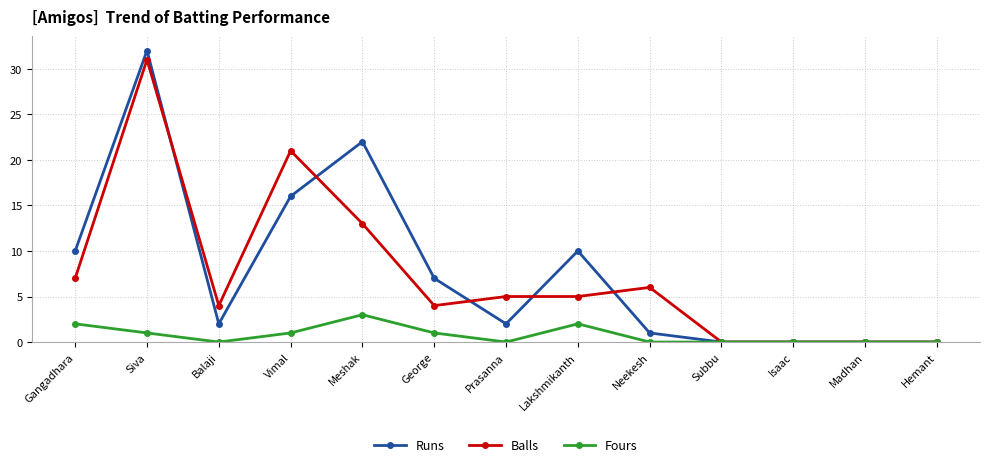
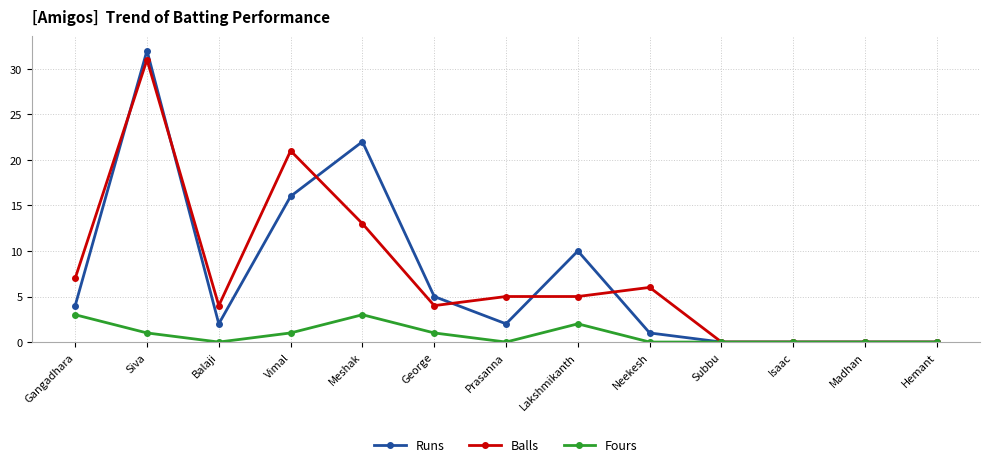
  {
    "Runs": {
-     "Gangadhara": 10,
+     "Gangadhara": 4,
      "Siva": 32,
      "Balaji": 2,
      "Vimal": 16,
      "Meshak": 22,
-     "George": 7,
+     "George": 5,
      "Prasanna": 2,
      "Lakshmikanth": 10,
      "Neekesh": 1
    },
    "Balls": {
      "Gangadhara": 7,
      "Siva": 31,
      "Balaji": 4,
      "Vimal": 21,
      "Meshak": 13,
      "George": 4,
      "Prasanna": 5,
      "Lakshmikanth": 5,
      "Neekesh": 6
    },
    "Fours": {
-     "Gangadhara": 2,
+     "Gangadhara": 3,
      "Siva": 1,
      "Balaji": 0,
      "Vimal": 1,
      "Meshak": 3,
      "George": 1,
      "Prasanna": 0,
      "Lakshmikanth": 2,
      "Neekesh": 0
    }
  }
